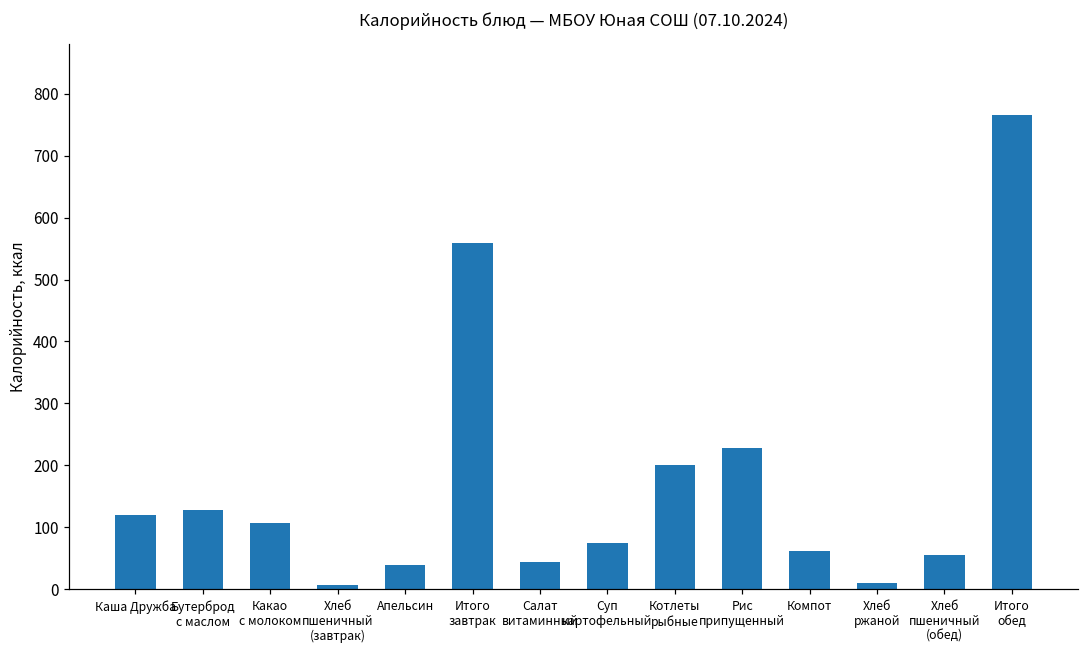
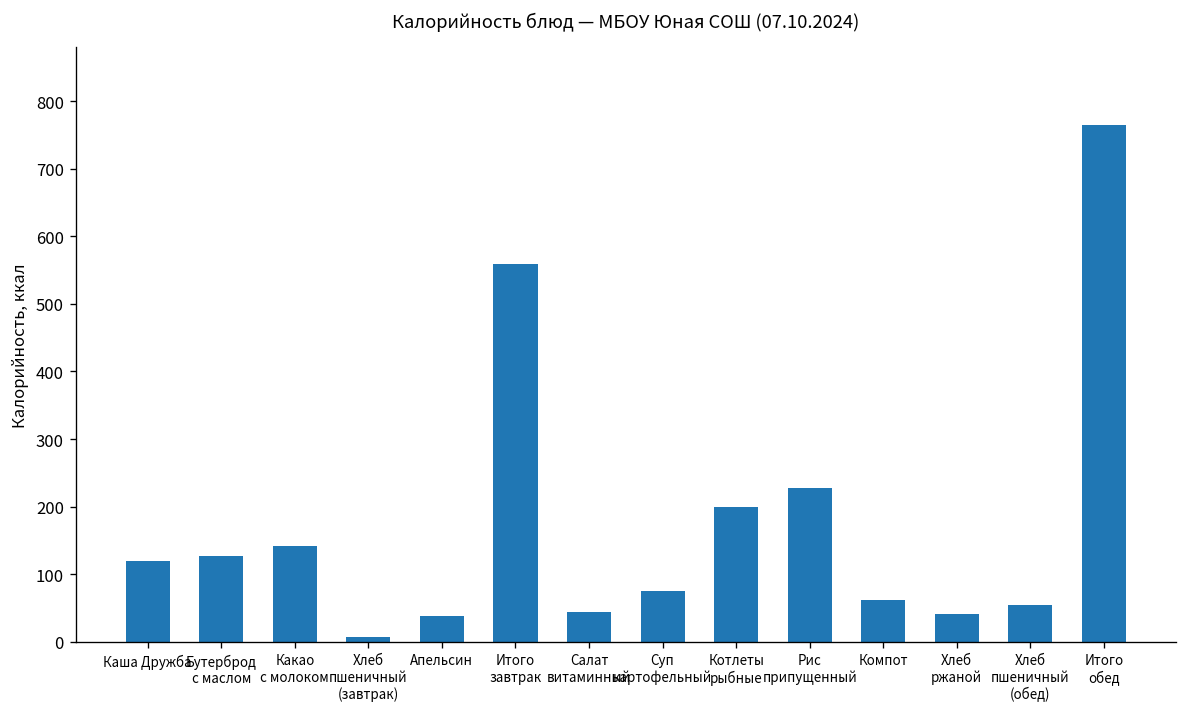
  {
    "Каша Дружба": 120,
    "Бутерброд с маслом": 130,
-   "Какао с молоком": 110,
+   "Какао с молоком": 140,
    "Хлеб пшеничный (завтрак)": 10,
    "Апельсин": 40,
    "Итого завтрак": 560,
    "Котлеты рыбные": 200,
    "Рис припущенный": 230,
    "Компот": 60,
-   "Хлеб ржаной": 10,
+   "Хлеб ржаной": 40,
    "Хлеб пшеничный (обед)": 50,
    "Итого обед": 760
  }
